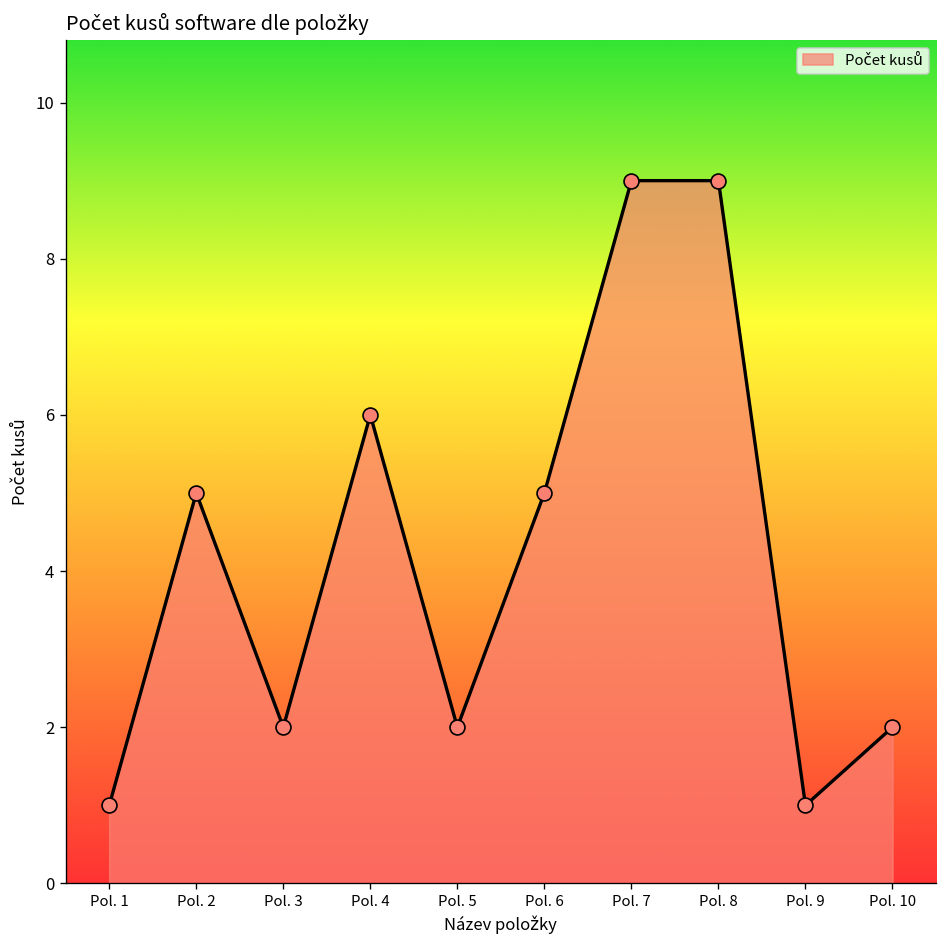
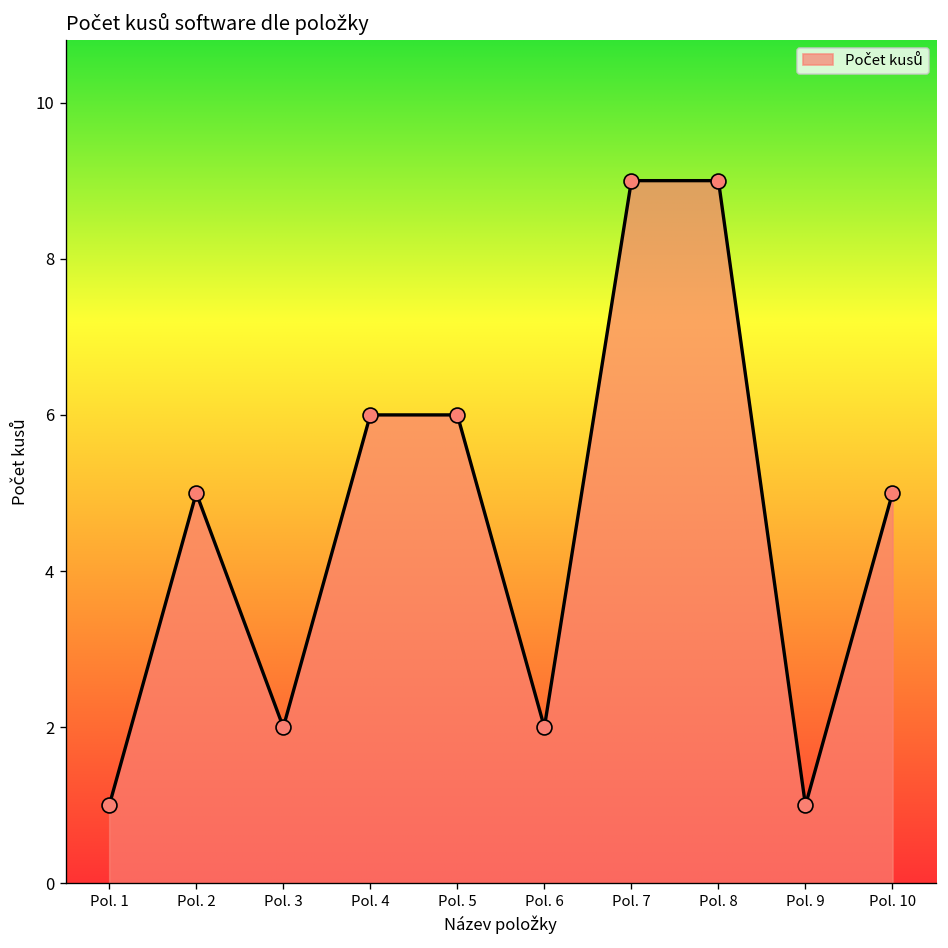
  {
    "Pol. 1": 1,
    "Pol. 2": 5,
    "Pol. 3": 2,
    "Pol. 4": 6,
-   "Pol. 5": 2,
-   "Pol. 6": 5,
+   "Pol. 5": 6,
+   "Pol. 6": 2,
    "Pol. 7": 9,
    "Pol. 8": 9,
    "Pol. 9": 1,
-   "Pol. 10": 2
+   "Pol. 10": 5
  }
